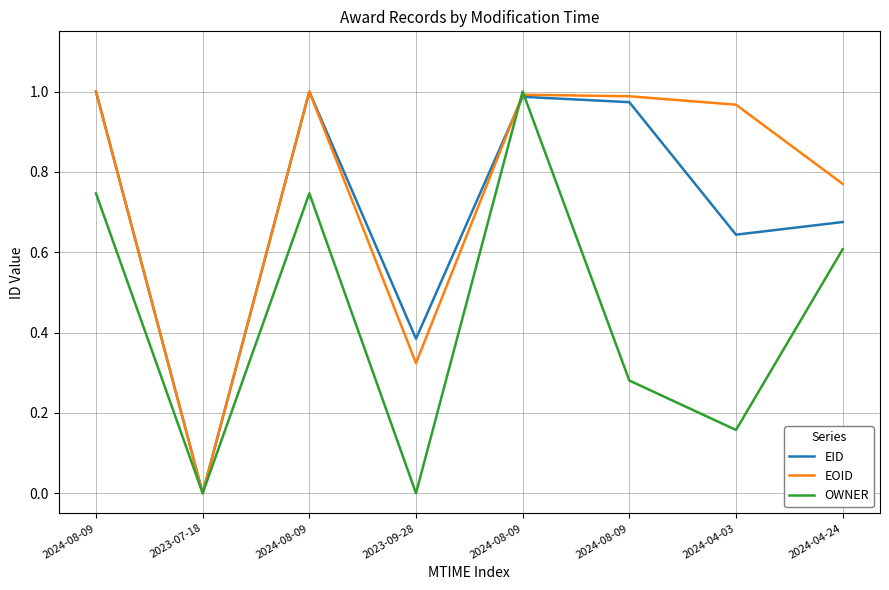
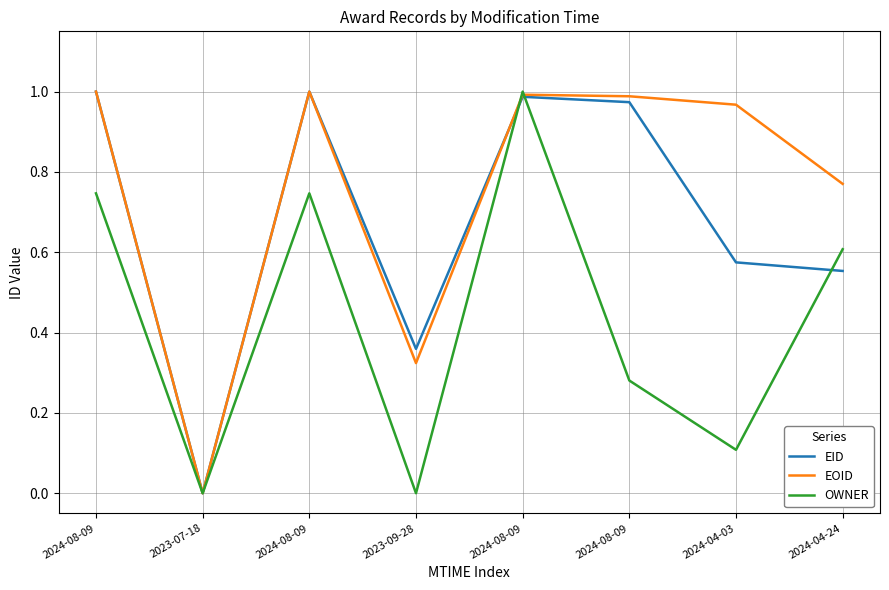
  {
    "EID": {
-     "2023-09-28": 0.38,
-     "2024-04-03": 0.64,
-     "2024-04-24": 0.68
+     "2023-09-28": 0.36,
+     "2024-04-03": 0.57,
+     "2024-04-24": 0.55
    },
    "EOID": {
      "2023-09-28": 0.32,
      "2024-04-03": 0.97,
      "2024-04-24": 0.77
    },
    "OWNER": {
      "2023-09-28": 0.00,
-     "2024-04-03": 0.16,
+     "2024-04-03": 0.11,
      "2024-04-24": 0.61
    }
  }
